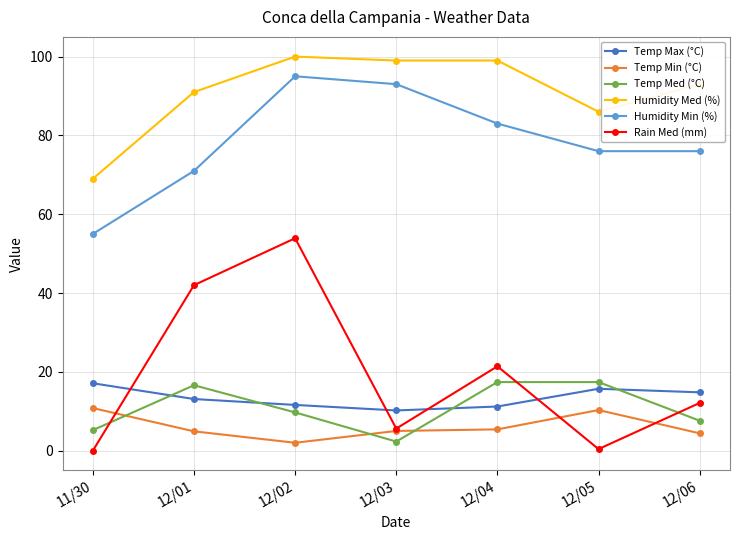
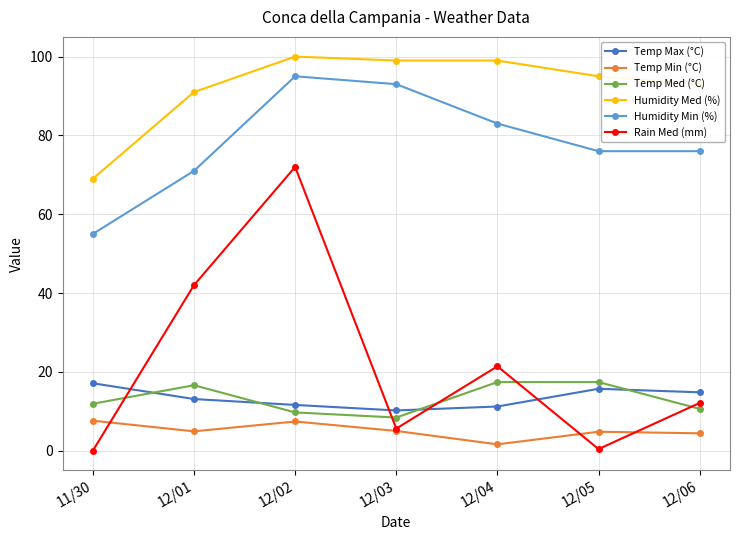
  {
    "Temp Min (°C)": {
-     "11/30": 11,
+     "11/30": 8,
      "12/01": 5,
-     "12/02": 2,
-     "12/04": 5,
-     "12/05": 10,
+     "12/02": 7,
+     "12/04": 2,
+     "12/05": 5,
      "12/06": 4
    },
    "Temp Med (°C)": {
-     "11/30": 5,
+     "11/30": 12,
      "12/01": 17,
      "12/02": 10,
-     "12/03": 2,
+     "12/03": 8,
      "12/04": 17,
      "12/05": 17,
-     "12/06": 8
+     "12/06": 11
    },
    "Humidity Med (%)": {
      "11/30": 69,
      "12/01": 91,
      "12/02": 100,
      "12/03": 99,
      "12/04": 99,
-     "12/05": 86
+     "12/05": 95
    },
    "Rain Med (mm)": {
      "11/30": 0,
      "12/01": 42,
-     "12/02": 54,
+     "12/02": 72,
      "12/04": 21,
      "12/05": 0,
      "12/06": 12
    }
  }
